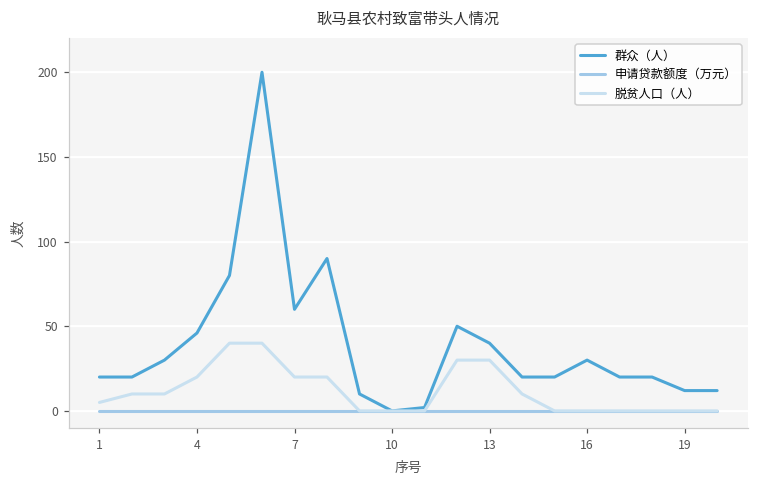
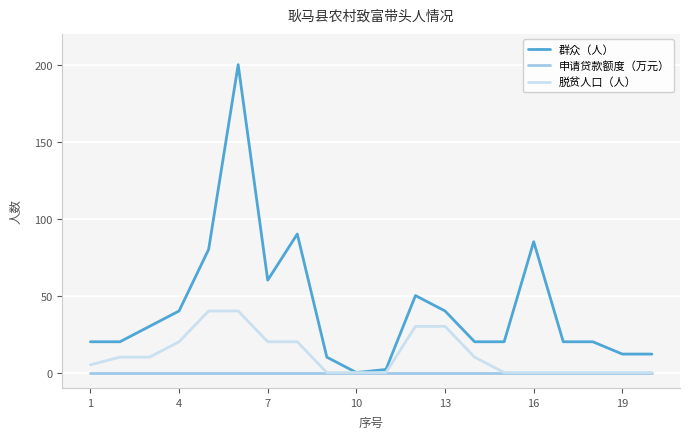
  {
    "群众（人）": {
      "1": 20,
-     "4": 46,
+     "4": 40,
      "7": 60,
      "13": 40,
-     "16": 30,
+     "16": 85,
      "19": 12
    }
  }
